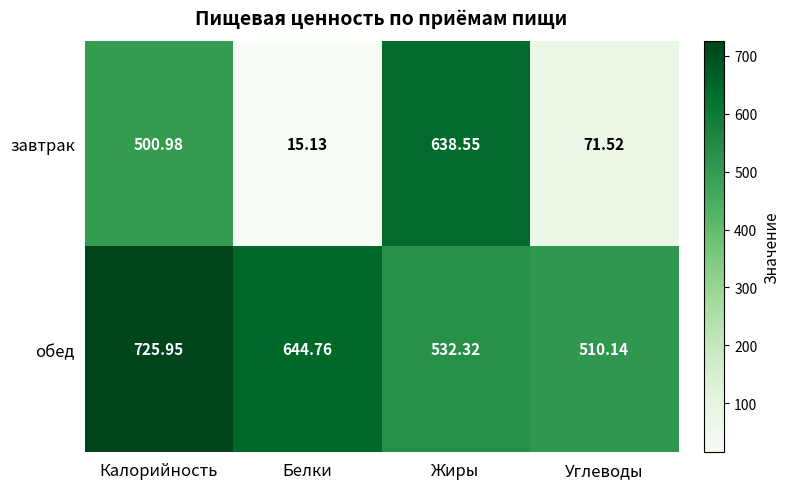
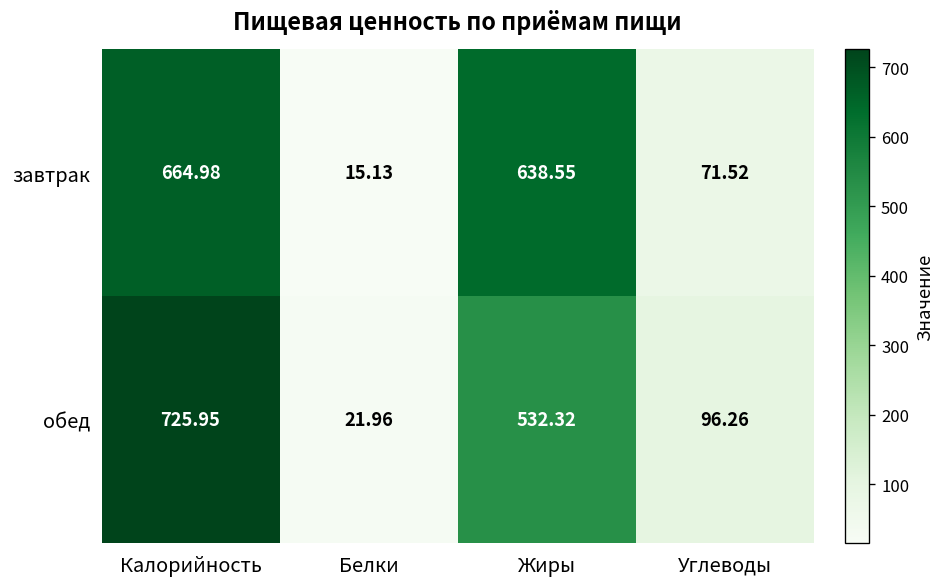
  {
    "завтрак": {
-     "Калорийность": 500.98,
+     "Калорийность": 664.98,
      "Белки": 15.13,
      "Жиры": 638.55,
      "Углеводы": 71.52
    },
    "обед": {
      "Калорийность": 725.95,
-     "Белки": 644.76,
+     "Белки": 21.96,
      "Жиры": 532.32,
-     "Углеводы": 510.14
+     "Углеводы": 96.26
    }
  }
